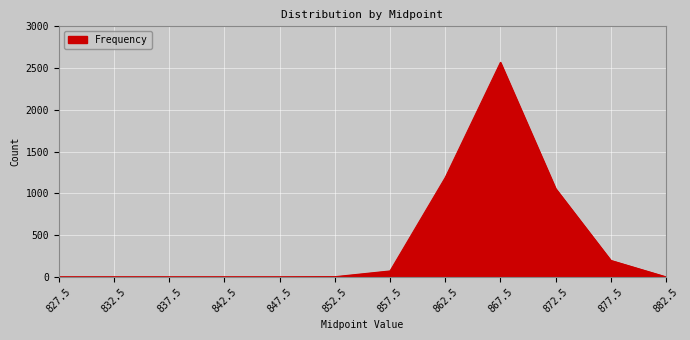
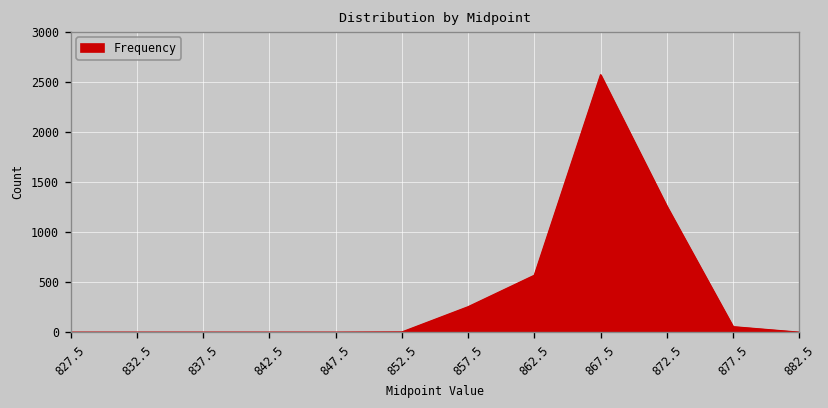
  {
    "827.5": 0,
    "832.5": 0,
    "837.5": 0,
    "842.5": 0,
    "847.5": 0,
    "852.5": 0,
-   "857.5": 100,
-   "862.5": 1200,
+   "857.5": 300,
+   "862.5": 600,
    "867.5": 2600,
-   "872.5": 1100,
-   "877.5": 200,
+   "872.5": 1300,
+   "877.5": 100,
    "882.5": 0
  }
